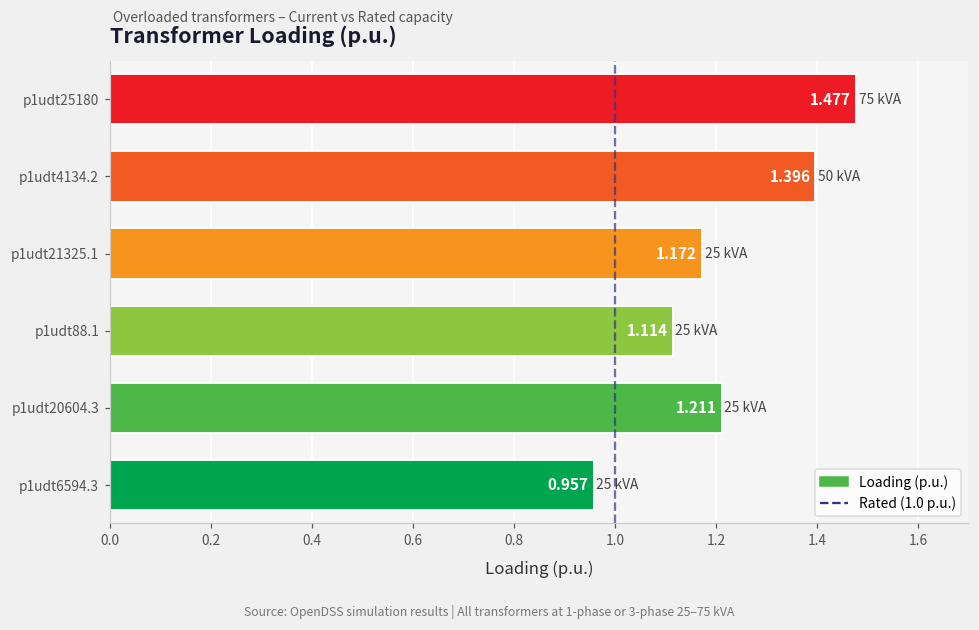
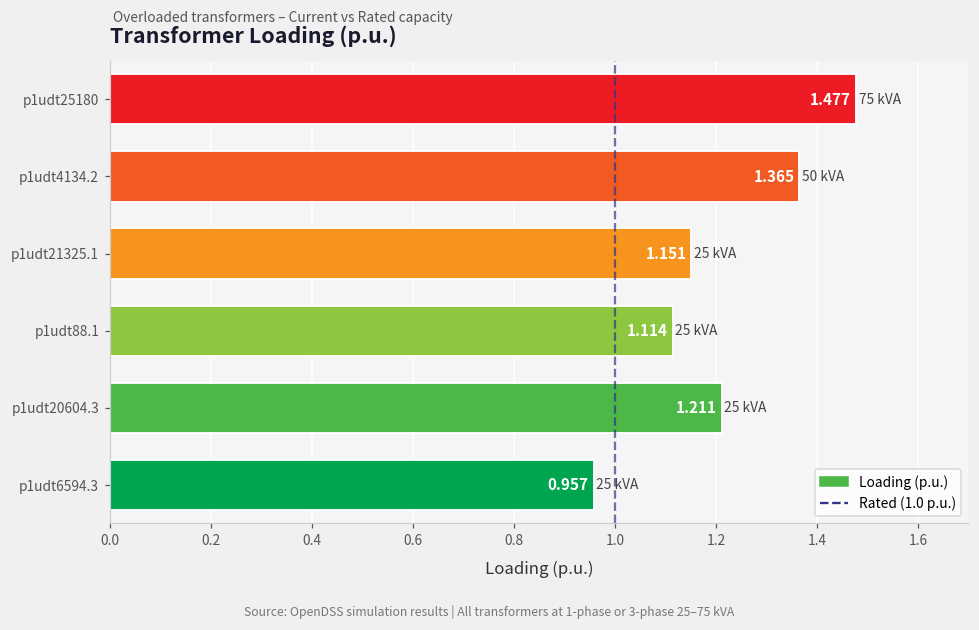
  {
    "p1udt25180": 1.477,
-   "p1udt4134.2": 1.396,
-   "p1udt21325.1": 1.172,
+   "p1udt4134.2": 1.365,
+   "p1udt21325.1": 1.151,
    "p1udt88.1": 1.114,
    "p1udt20604.3": 1.211,
    "p1udt6594.3": 0.957
  }
